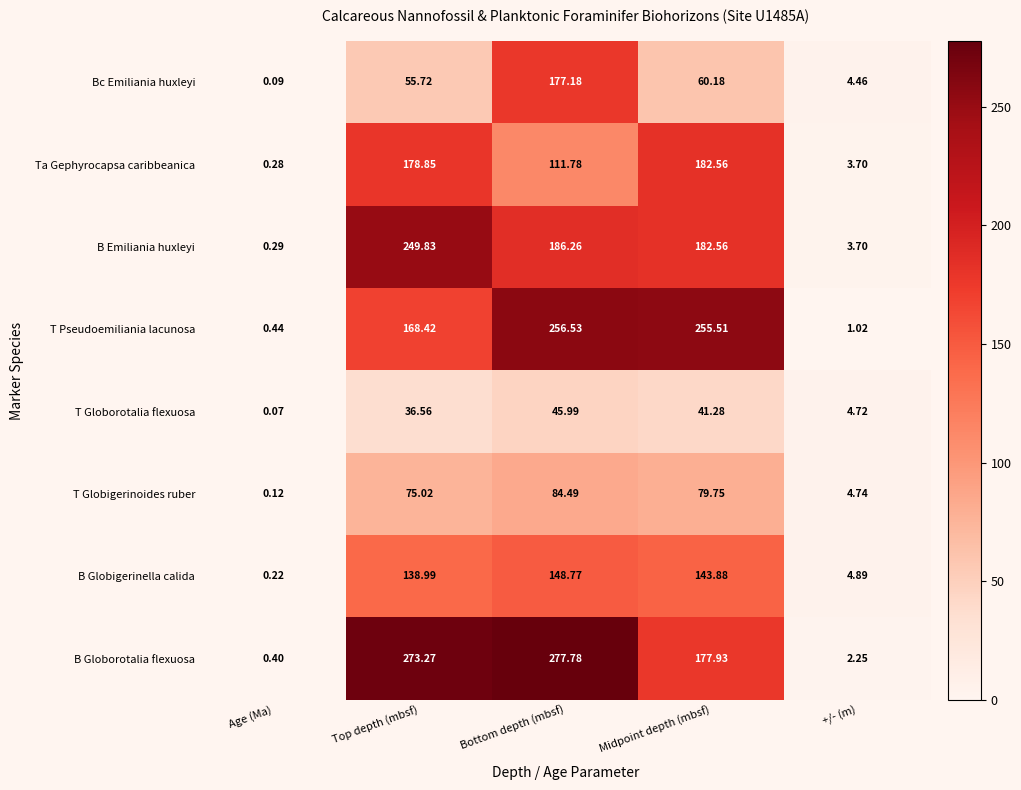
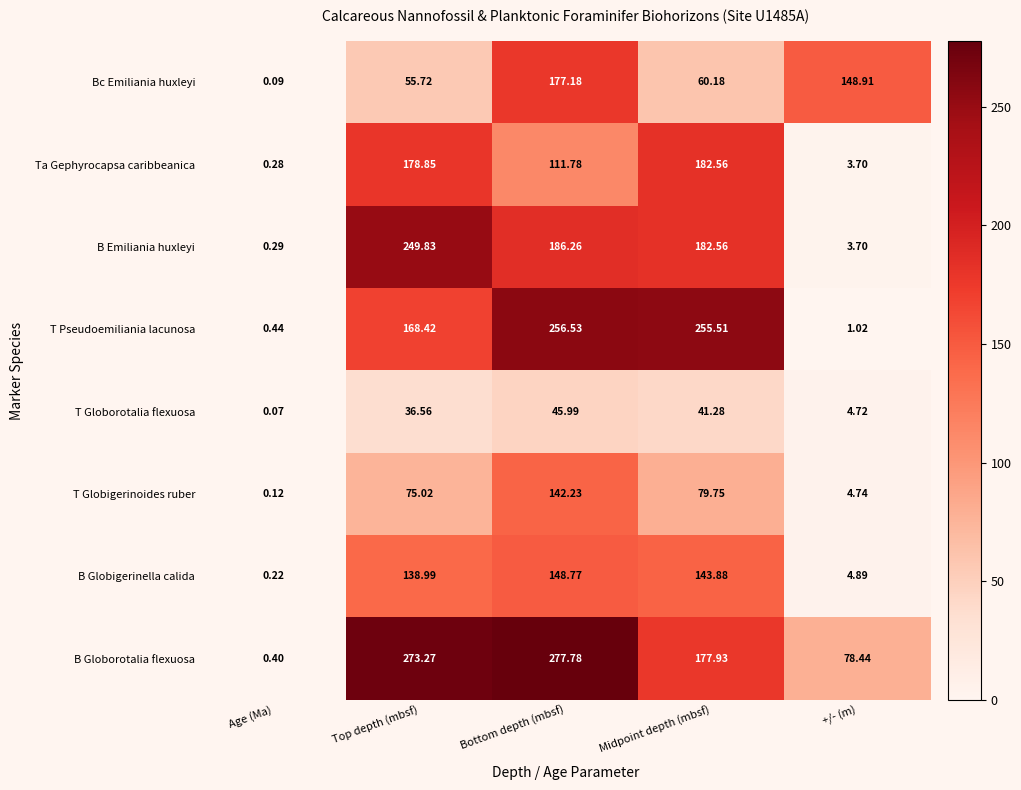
  {
    "Bc Emiliania huxleyi": {
      "Age (Ma)": 0.09,
      "Top depth (mbsf)": 55.72,
      "Bottom depth (mbsf)": 177.18,
      "Midpoint depth (mbsf)": 60.18,
-     "+/- (m)": 4.46
+     "+/- (m)": 148.91
    },
    "Ta Gephyrocapsa caribbeanica": {
      "Age (Ma)": 0.28,
      "Top depth (mbsf)": 178.85,
      "Bottom depth (mbsf)": 111.78,
      "Midpoint depth (mbsf)": 182.56,
      "+/- (m)": 3.70
    },
    "B Emiliania huxleyi": {
      "Age (Ma)": 0.29,
      "Top depth (mbsf)": 249.83,
      "Bottom depth (mbsf)": 186.26,
      "Midpoint depth (mbsf)": 182.56,
      "+/- (m)": 3.70
    },
    "T Pseudoemiliania lacunosa": {
      "Age (Ma)": 0.44,
      "Top depth (mbsf)": 168.42,
      "Bottom depth (mbsf)": 256.53,
      "Midpoint depth (mbsf)": 255.51,
      "+/- (m)": 1.02
    },
    "T Globorotalia flexuosa": {
      "Age (Ma)": 0.07,
      "Top depth (mbsf)": 36.56,
      "Bottom depth (mbsf)": 45.99,
      "Midpoint depth (mbsf)": 41.28,
      "+/- (m)": 4.72
    },
    "T Globigerinoides ruber": {
      "Age (Ma)": 0.12,
      "Top depth (mbsf)": 75.02,
-     "Bottom depth (mbsf)": 84.49,
+     "Bottom depth (mbsf)": 142.23,
      "Midpoint depth (mbsf)": 79.75,
      "+/- (m)": 4.74
    },
    "B Globigerinella calida": {
      "Age (Ma)": 0.22,
      "Top depth (mbsf)": 138.99,
      "Bottom depth (mbsf)": 148.77,
      "Midpoint depth (mbsf)": 143.88,
      "+/- (m)": 4.89
    },
    "B Globorotalia flexuosa": {
      "Age (Ma)": 0.40,
      "Top depth (mbsf)": 273.27,
      "Bottom depth (mbsf)": 277.78,
      "Midpoint depth (mbsf)": 177.93,
-     "+/- (m)": 2.25
+     "+/- (m)": 78.44
    }
  }
